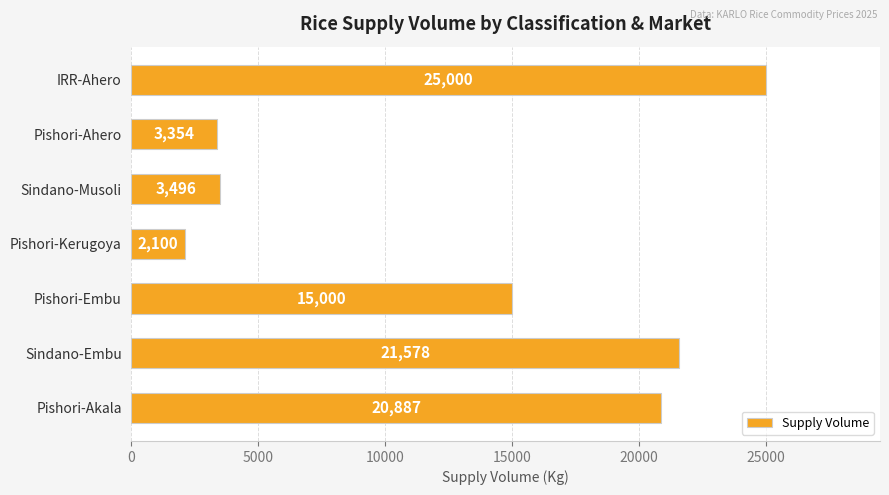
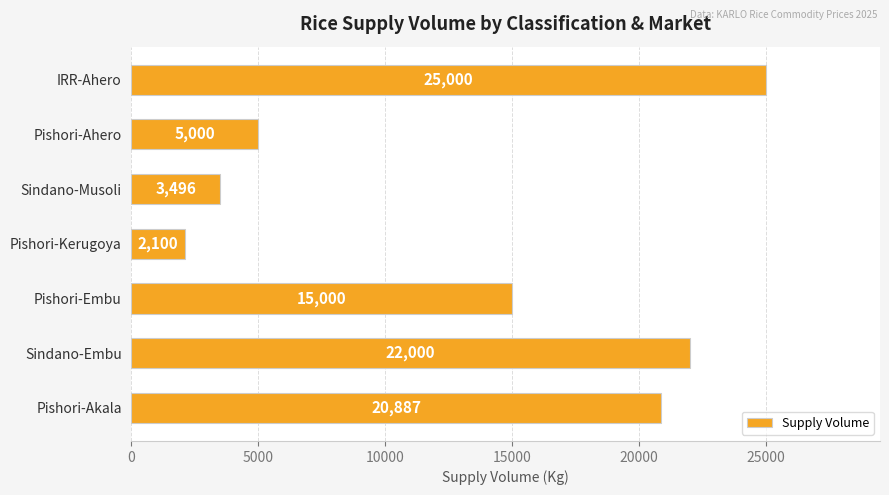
  {
    "IRR-Ahero": "25,000",
-   "Pishori-Ahero": "3,354",
+   "Pishori-Ahero": "5,000",
    "Sindano-Musoli": "3,496",
    "Pishori-Kerugoya": "2,100",
    "Pishori-Embu": "15,000",
-   "Sindano-Embu": "21,578",
+   "Sindano-Embu": "22,000",
    "Pishori-Akala": "20,887"
  }
